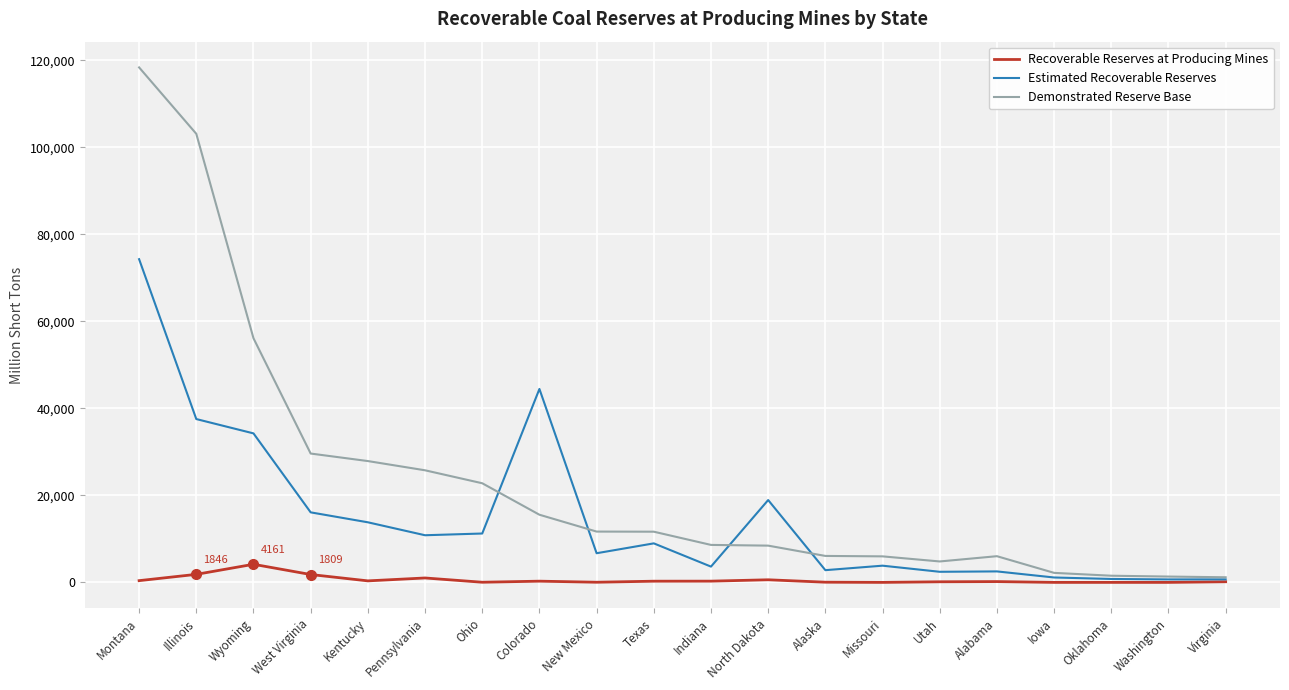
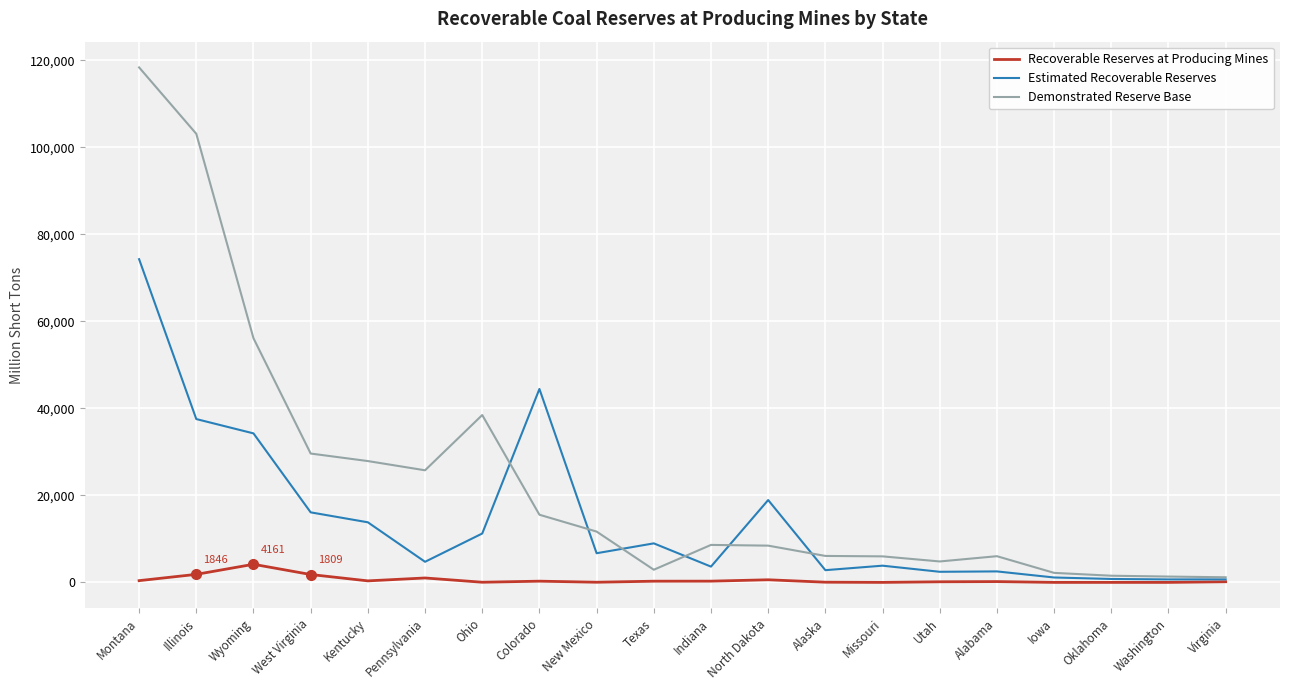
  {
    "Estimated Recoverable Reserves": {
      "Montana": "74,000",
      "Illinois": "38,000",
      "Wyoming": "34,000",
      "West Virginia": "16,000",
      "Kentucky": "14,000",
-     "Pennsylvania": "11,000",
+     "Pennsylvania": "5,000",
      "Ohio": "11,000",
      "Colorado": "44,000",
      "New Mexico": "7,000",
      "Texas": "9,000",
      "Indiana": "4,000",
      "North Dakota": "19,000",
      "Alaska": "3,000",
      "Missouri": "4,000",
      "Utah": "2,000",
      "Alabama": "3,000",
      "Iowa": "1,000",
      "Oklahoma": "1,000",
      "Washington": "1,000"
    },
    "Demonstrated Reserve Base": {
      "Montana": "118,000",
      "Illinois": "103,000",
      "Wyoming": "56,000",
      "West Virginia": "30,000",
      "Kentucky": "28,000",
      "Pennsylvania": "26,000",
-     "Ohio": "23,000",
+     "Ohio": "38,000",
      "Colorado": "16,000",
      "New Mexico": "12,000",
-     "Texas": "12,000",
+     "Texas": "3,000",
      "Indiana": "9,000",
      "North Dakota": "8,000",
      "Alaska": "6,000",
      "Missouri": "6,000",
      "Utah": "5,000",
      "Alabama": "6,000",
      "Iowa": "2,000",
      "Oklahoma": "2,000",
      "Washington": "1,000"
    }
  }
